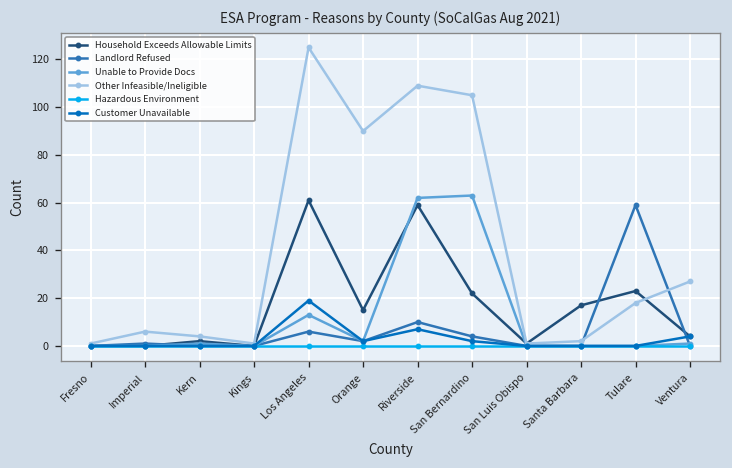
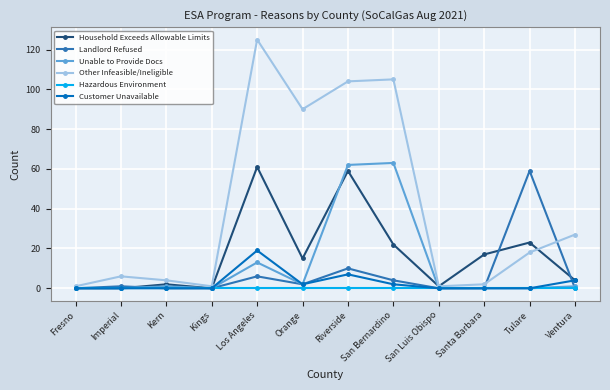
  {
    "Household Exceeds Allowable Limits": {
      "Los Angeles": 61,
      "Orange": 15,
      "Riverside": 59,
      "San Bernardino": 22,
      "Santa Barbara": 17,
      "Tulare": 23
    },
    "Unable to Provide Docs": {
      "Los Angeles": 13,
      "Riverside": 62,
      "San Bernardino": 63
    },
    "Other Infeasible/Ineligible": {
      "Imperial": 6,
      "Kern": 4,
      "Los Angeles": 125,
      "Orange": 90,
-     "Riverside": 109,
+     "Riverside": 104,
      "San Bernardino": 105,
      "Santa Barbara": 2,
      "Tulare": 18,
      "Ventura": 27
    },
    "Hazardous Environment": {
      "Los Angeles": 0,
      "Orange": 0,
      "Riverside": 0,
      "San Bernardino": 0
    }
  }
